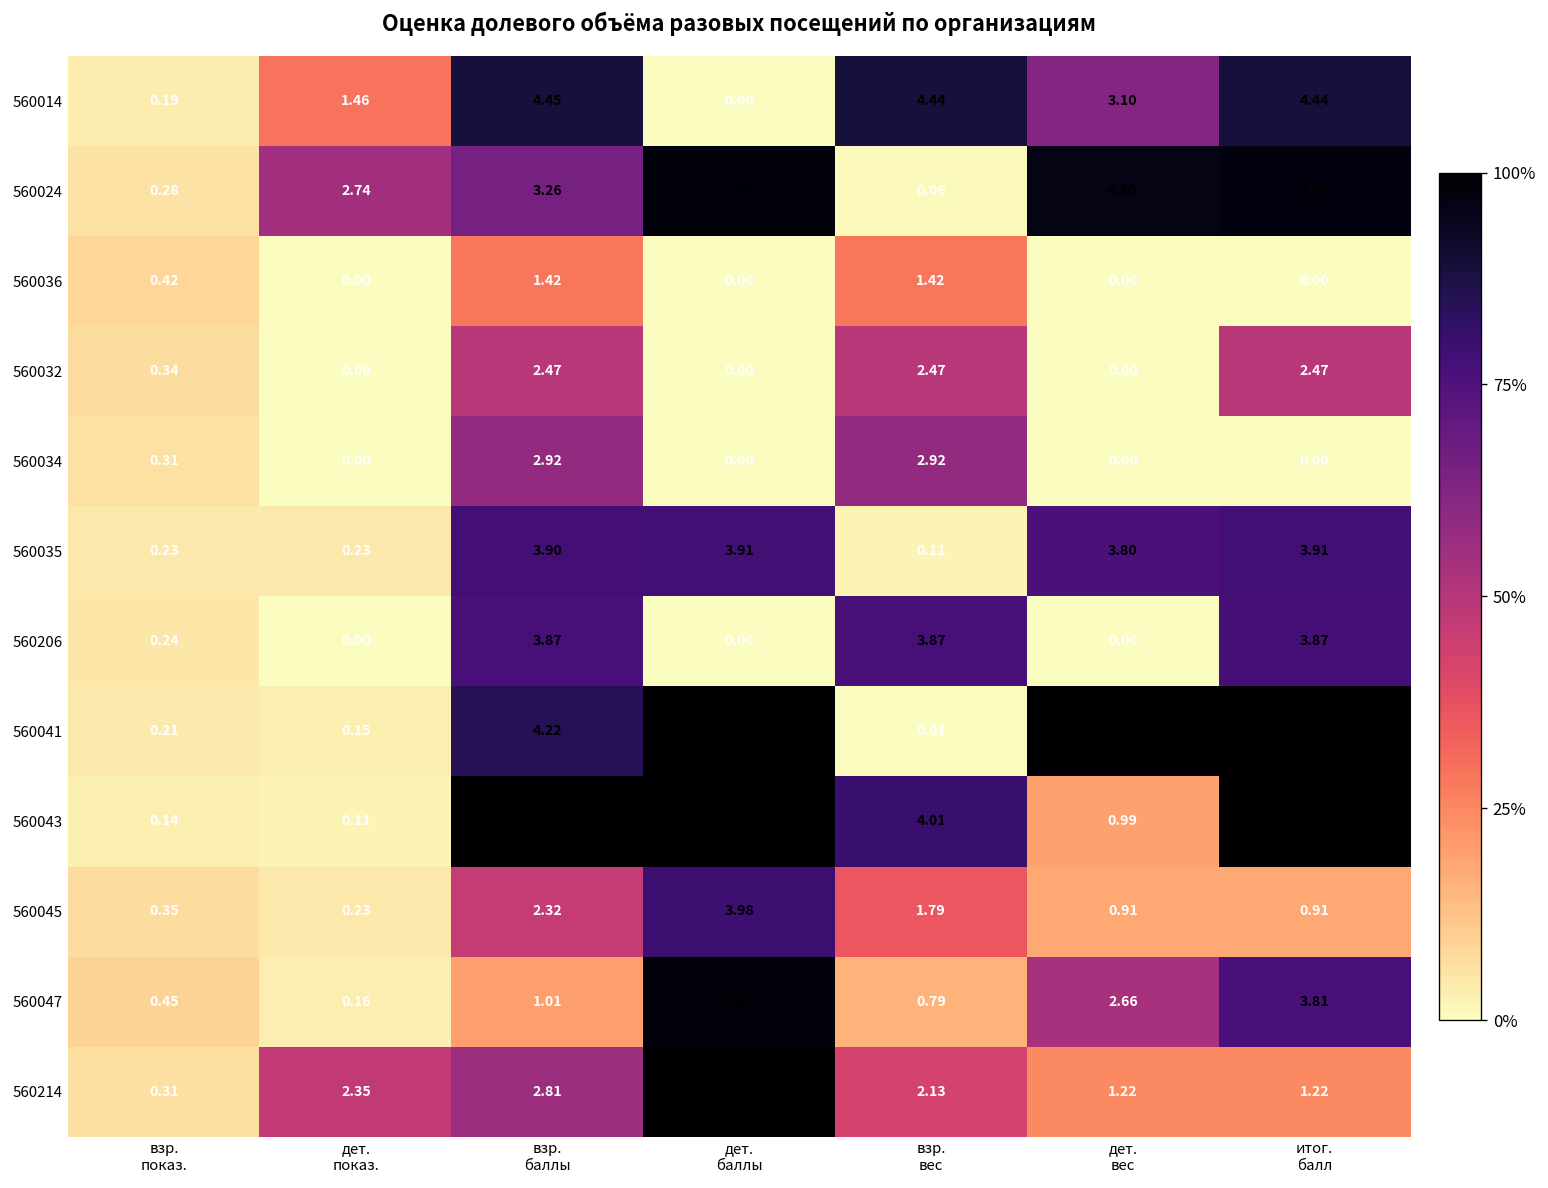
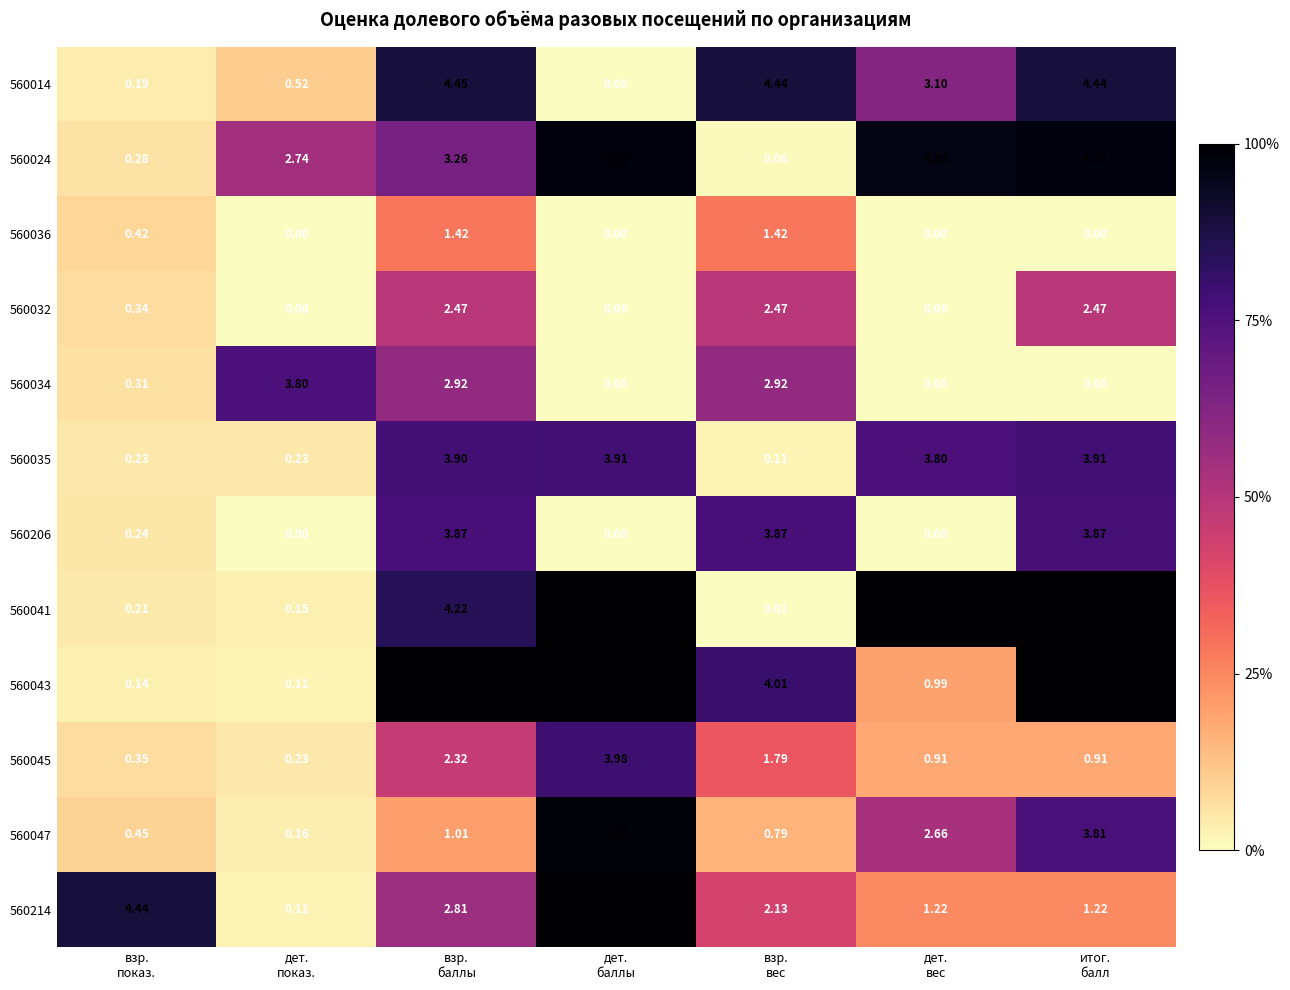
  {
    "560014": {
      "взр. показ.": 0.19,
-     "дет. показ.": 1.46,
+     "дет. показ.": 0.52,
      "взр. баллы": 4.45,
      "дет. баллы": 0.00,
      "взр. вес": 4.44,
      "дет. вес": 3.10,
      "итог. балл": 4.44
    },
    "560024": {
      "взр. показ.": 0.28,
      "дет. показ.": 2.74,
      "взр. баллы": 3.26,
      "взр. вес": 0.06
    },
    "560036": {
      "взр. показ.": 0.42,
      "дет. показ.": 0.00,
      "взр. баллы": 1.42,
      "дет. баллы": 0.00,
      "взр. вес": 1.42,
      "дет. вес": 0.00,
      "итог. балл": 0.00
    },
    "560032": {
      "взр. показ.": 0.34,
      "дет. показ.": 0.00,
      "взр. баллы": 2.47,
      "дет. баллы": 0.00,
      "взр. вес": 2.47,
      "дет. вес": 0.00,
      "итог. балл": 2.47
    },
    "560034": {
      "взр. показ.": 0.31,
-     "дет. показ.": 0.00,
+     "дет. показ.": 3.80,
      "взр. баллы": 2.92,
      "дет. баллы": 0.00,
      "взр. вес": 2.92,
      "дет. вес": 0.00,
      "итог. балл": 0.00
    },
    "560035": {
      "взр. показ.": 0.23,
      "дет. показ.": 0.23,
      "взр. баллы": 3.90,
      "дет. баллы": 3.91,
      "взр. вес": 0.11,
      "дет. вес": 3.80,
      "итог. балл": 3.91
    },
    "560206": {
      "взр. показ.": 0.24,
      "дет. показ.": 0.00,
      "взр. баллы": 3.87,
      "дет. баллы": 0.00,
      "взр. вес": 3.87,
      "дет. вес": 0.00,
      "итог. балл": 3.87
    },
    "560041": {
      "взр. показ.": 0.21,
      "дет. показ.": 0.15,
      "взр. баллы": 4.22,
      "взр. вес": 0.01
    },
    "560043": {
      "взр. показ.": 0.14,
      "дет. показ.": 0.11,
      "взр. вес": 4.01,
      "дет. вес": 0.99
    },
    "560045": {
      "взр. показ.": 0.35,
      "дет. показ.": 0.23,
      "взр. баллы": 2.32,
      "дет. баллы": 3.98,
      "взр. вес": 1.79,
      "дет. вес": 0.91,
      "итог. балл": 0.91
    },
    "560047": {
      "взр. показ.": 0.45,
      "дет. показ.": 0.16,
      "взр. баллы": 1.01,
      "взр. вес": 0.79,
      "дет. вес": 2.66,
      "итог. балл": 3.81
    },
    "560214": {
-     "взр. показ.": 0.31,
-     "дет. показ.": 2.35,
+     "взр. показ.": 4.44,
+     "дет. показ.": 0.11,
      "взр. баллы": 2.81,
      "взр. вес": 2.13,
      "дет. вес": 1.22,
      "итог. балл": 1.22
    }
  }
